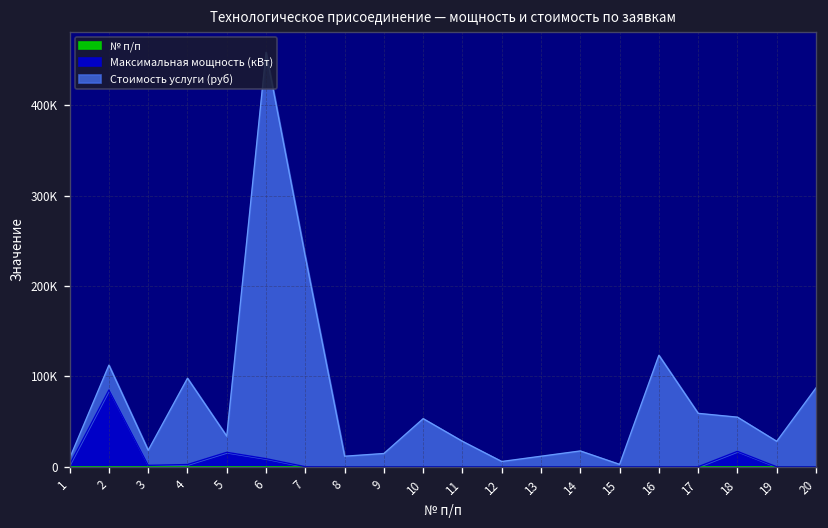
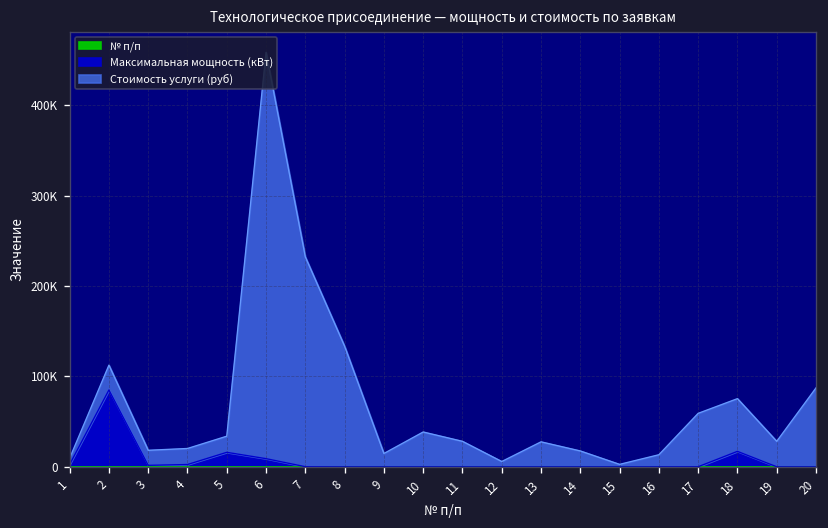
  {
    "№ п/п": {
      "2": 0,
      "5": 0,
      "6": 0,
      "18": 0
    },
    "Максимальная мощность (кВт)": {
      "2": 90000,
      "5": 20000,
      "6": 10000,
      "18": 20000
    },
    "Стоимость услуги (руб)": {
      "1": 10000,
      "2": 30000,
      "3": 20000,
-     "4": 100000,
+     "4": 20000,
      "5": 20000,
      "7": 230000,
-     "8": 10000,
+     "8": 130000,
      "9": 10000,
-     "10": 50000,
+     "10": 40000,
      "11": 30000,
      "12": 10000,
-     "13": 10000,
+     "13": 30000,
      "14": 20000,
-     "16": 120000,
+     "16": 10000,
      "17": 60000,
-     "18": 40000,
+     "18": 60000,
      "19": 30000,
      "20": 90000
    }
  }
